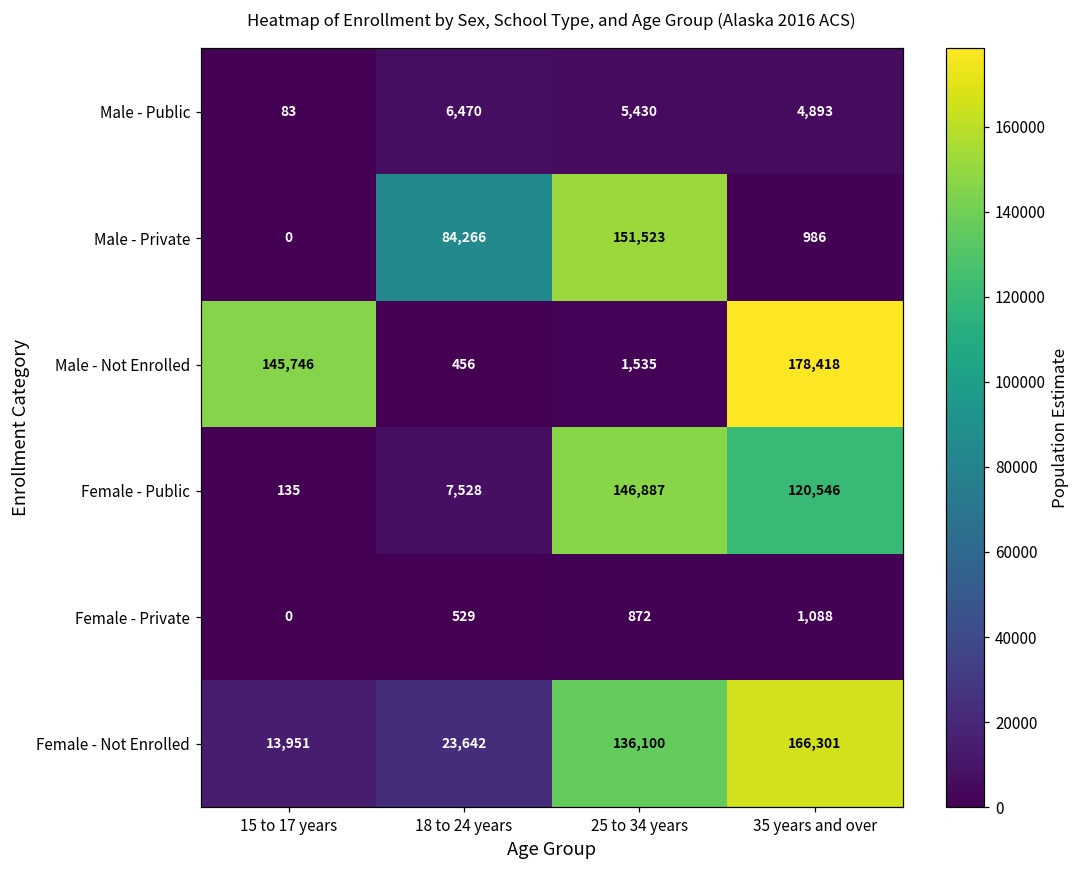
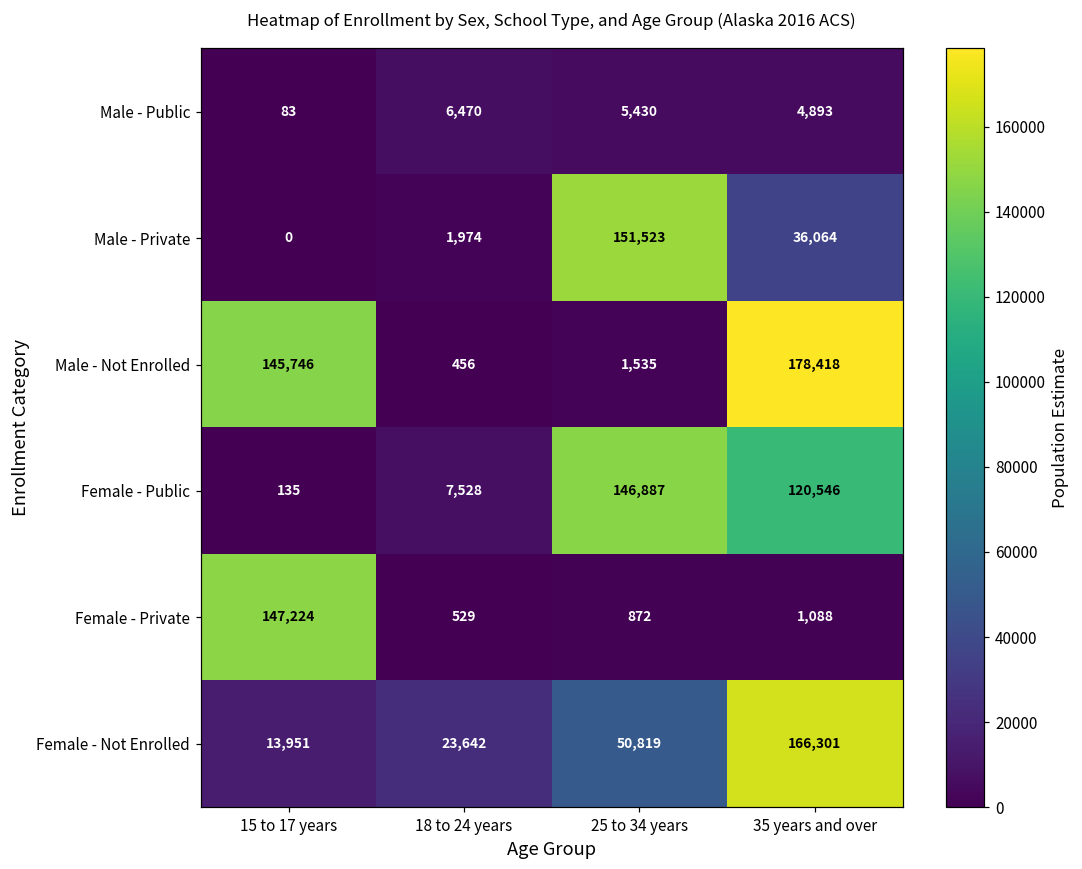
  {
    "Male - Public": {
      "15 to 17 years": "83",
      "18 to 24 years": "6,470",
      "25 to 34 years": "5,430",
      "35 years and over": "4,893"
    },
    "Male - Private": {
      "15 to 17 years": "0",
-     "18 to 24 years": "84,266",
+     "18 to 24 years": "1,974",
      "25 to 34 years": "151,523",
-     "35 years and over": "986"
+     "35 years and over": "36,064"
    },
    "Male - Not Enrolled": {
      "15 to 17 years": "145,746",
      "18 to 24 years": "456",
      "25 to 34 years": "1,535",
      "35 years and over": "178,418"
    },
    "Female - Public": {
      "15 to 17 years": "135",
      "18 to 24 years": "7,528",
      "25 to 34 years": "146,887",
      "35 years and over": "120,546"
    },
    "Female - Private": {
-     "15 to 17 years": "0",
+     "15 to 17 years": "147,224",
      "18 to 24 years": "529",
      "25 to 34 years": "872",
      "35 years and over": "1,088"
    },
    "Female - Not Enrolled": {
      "15 to 17 years": "13,951",
      "18 to 24 years": "23,642",
-     "25 to 34 years": "136,100",
+     "25 to 34 years": "50,819",
      "35 years and over": "166,301"
    }
  }
